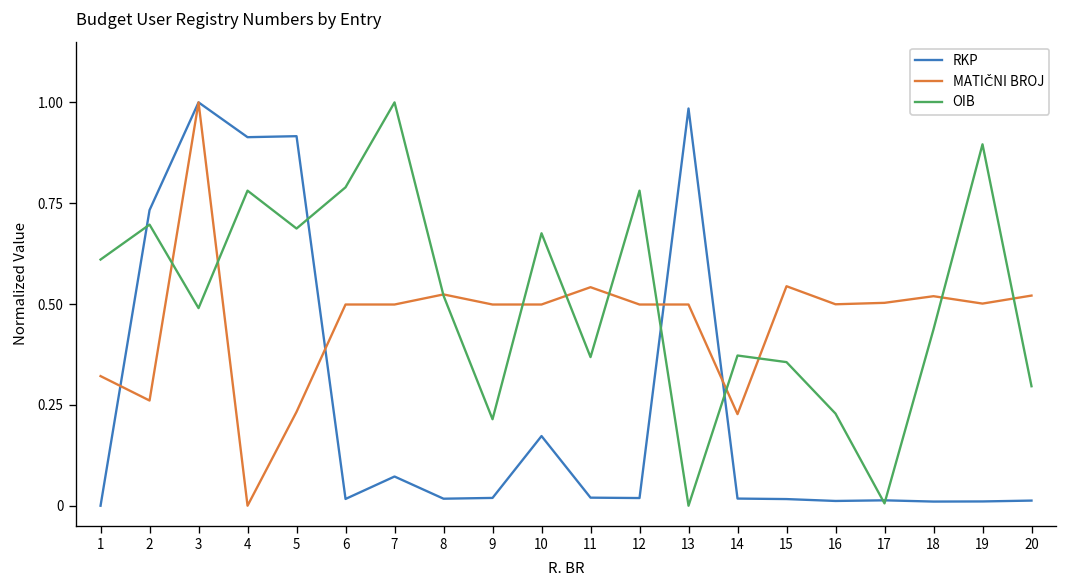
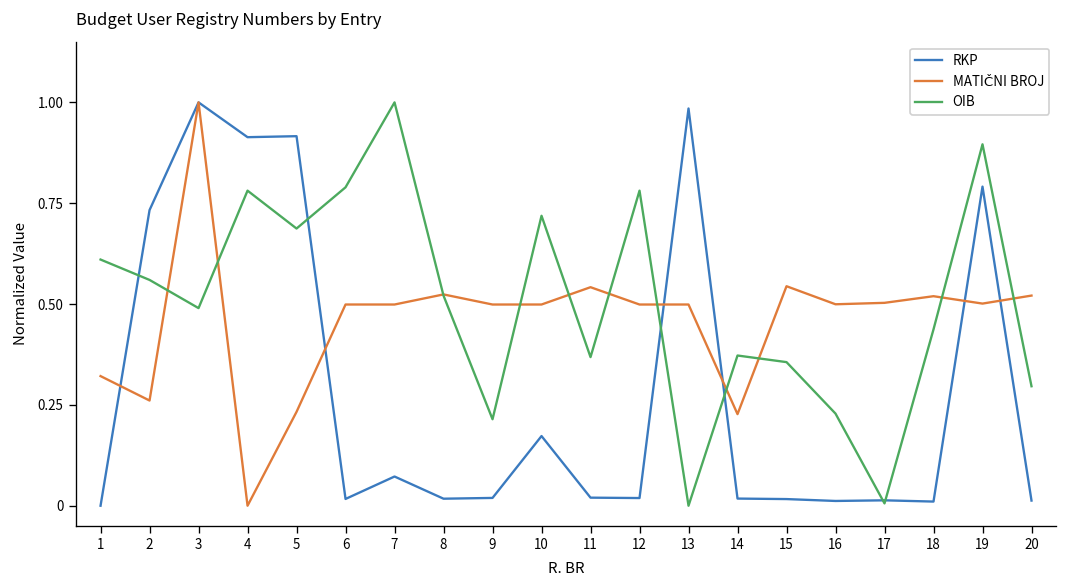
  {
    "RKP": {
      "1": 0.00,
      "2": 0.73,
      "4": 0.91,
      "5": 0.92,
      "6": 0.02,
      "7": 0.07,
      "8": 0.02,
      "9": 0.02,
      "10": 0.17,
      "11": 0.02,
      "12": 0.02,
      "13": 0.98,
      "14": 0.02,
      "15": 0.02,
      "16": 0.01,
      "17": 0.01,
      "18": 0.01,
-     "19": 0.01,
+     "19": 0.79,
      "20": 0.01
    },
    "MATIČNI BROJ": {
      "1": 0.32,
      "2": 0.26,
      "4": 0.00,
      "5": 0.23,
      "6": 0.50,
      "7": 0.50,
      "9": 0.50,
      "10": 0.50,
      "11": 0.54,
      "12": 0.50,
      "13": 0.50,
      "14": 0.23,
      "15": 0.54,
      "16": 0.50,
      "17": 0.50,
      "18": 0.52,
      "19": 0.50,
      "20": 0.52
    },
    "OIB": {
      "1": 0.61,
-     "2": 0.70,
+     "2": 0.56,
      "3": 0.49,
      "4": 0.78,
      "5": 0.69,
      "6": 0.79,
      "7": 1.00,
      "9": 0.21,
-     "10": 0.68,
+     "10": 0.72,
      "11": 0.37,
      "12": 0.78,
      "13": 0.00,
      "14": 0.37,
      "15": 0.36,
      "16": 0.23,
      "17": 0.01,
      "18": 0.44,
      "19": 0.90,
      "20": 0.30
    }
  }
